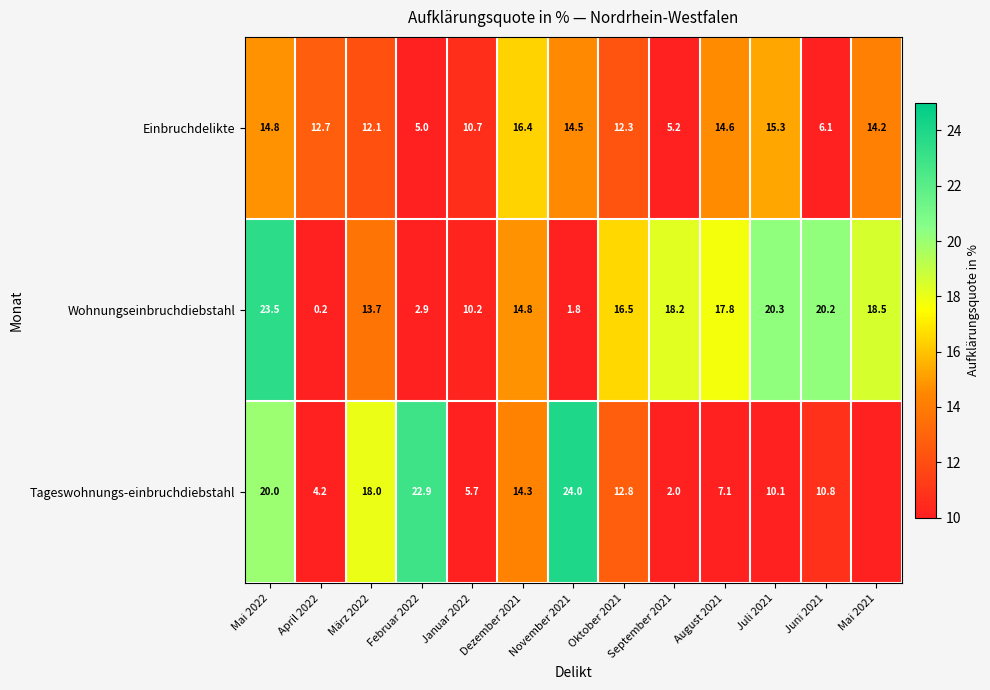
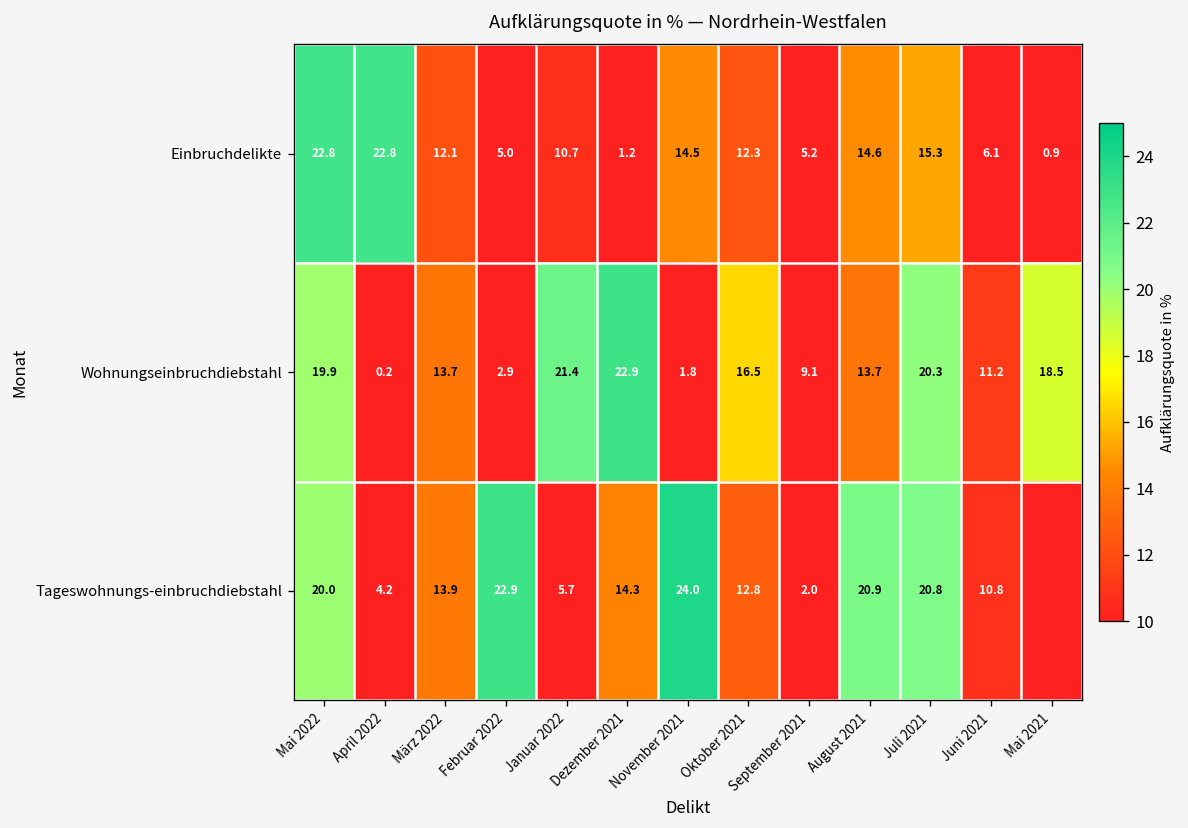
  {
    "Einbruchdelikte": {
-     "Mai 2022": 14.8,
-     "April 2022": 12.7,
+     "Mai 2022": 22.8,
+     "April 2022": 22.8,
      "März 2022": 12.1,
      "Februar 2022": 5.0,
      "Januar 2022": 10.7,
-     "Dezember 2021": 16.4,
+     "Dezember 2021": 1.2,
      "November 2021": 14.5,
      "Oktober 2021": 12.3,
      "September 2021": 5.2,
      "August 2021": 14.6,
      "Juli 2021": 15.3,
      "Juni 2021": 6.1,
-     "Mai 2021": 14.2
+     "Mai 2021": 0.9
    },
    "Wohnungseinbruchdiebstahl": {
-     "Mai 2022": 23.5,
+     "Mai 2022": 19.9,
      "April 2022": 0.2,
      "März 2022": 13.7,
      "Februar 2022": 2.9,
-     "Januar 2022": 10.2,
-     "Dezember 2021": 14.8,
+     "Januar 2022": 21.4,
+     "Dezember 2021": 22.9,
      "November 2021": 1.8,
      "Oktober 2021": 16.5,
-     "September 2021": 18.2,
-     "August 2021": 17.8,
+     "September 2021": 9.1,
+     "August 2021": 13.7,
      "Juli 2021": 20.3,
-     "Juni 2021": 20.2,
+     "Juni 2021": 11.2,
      "Mai 2021": 18.5
    },
    "Tageswohnungs-einbruchdiebstahl": {
      "Mai 2022": 20.0,
      "April 2022": 4.2,
-     "März 2022": 18.0,
+     "März 2022": 13.9,
      "Februar 2022": 22.9,
      "Januar 2022": 5.7,
      "Dezember 2021": 14.3,
      "November 2021": 24.0,
      "Oktober 2021": 12.8,
      "September 2021": 2.0,
-     "August 2021": 7.1,
-     "Juli 2021": 10.1,
+     "August 2021": 20.9,
+     "Juli 2021": 20.8,
      "Juni 2021": 10.8
    }
  }
